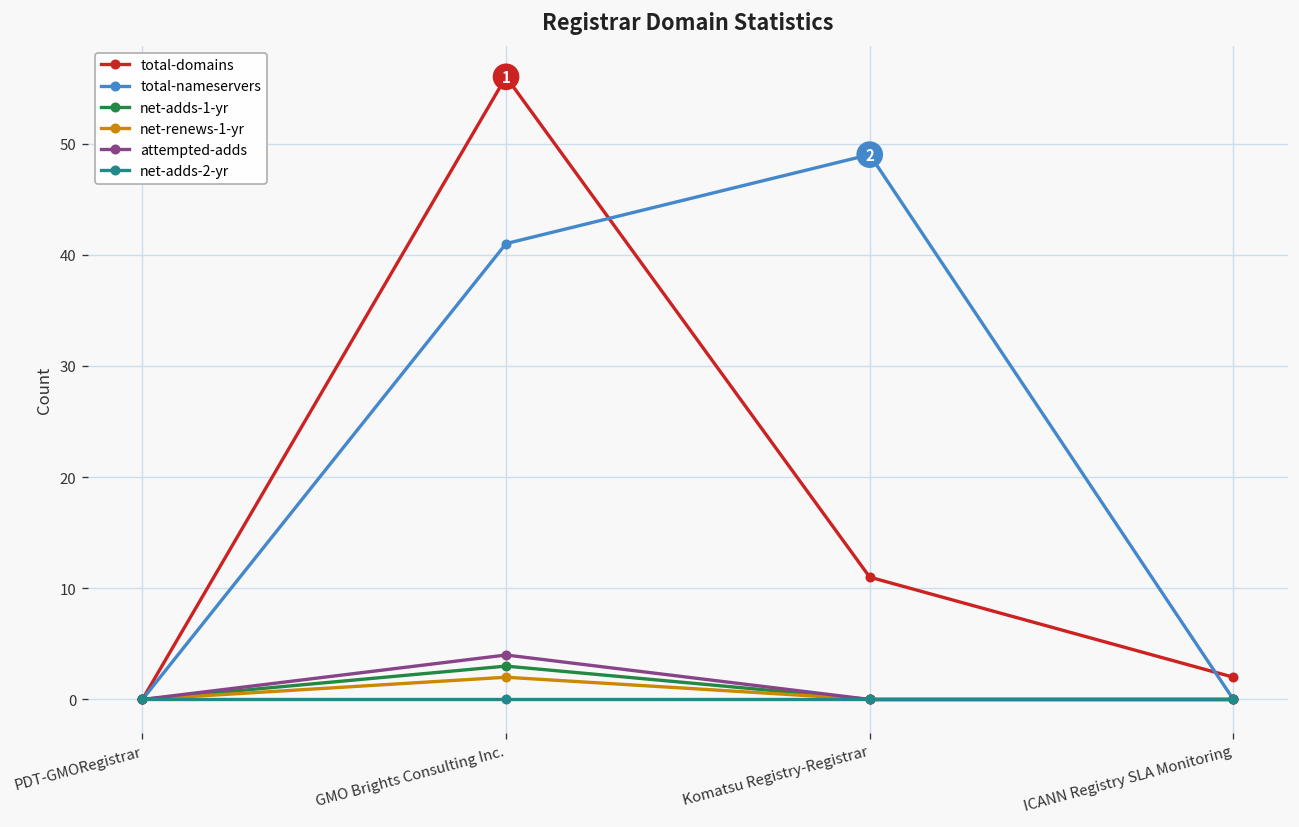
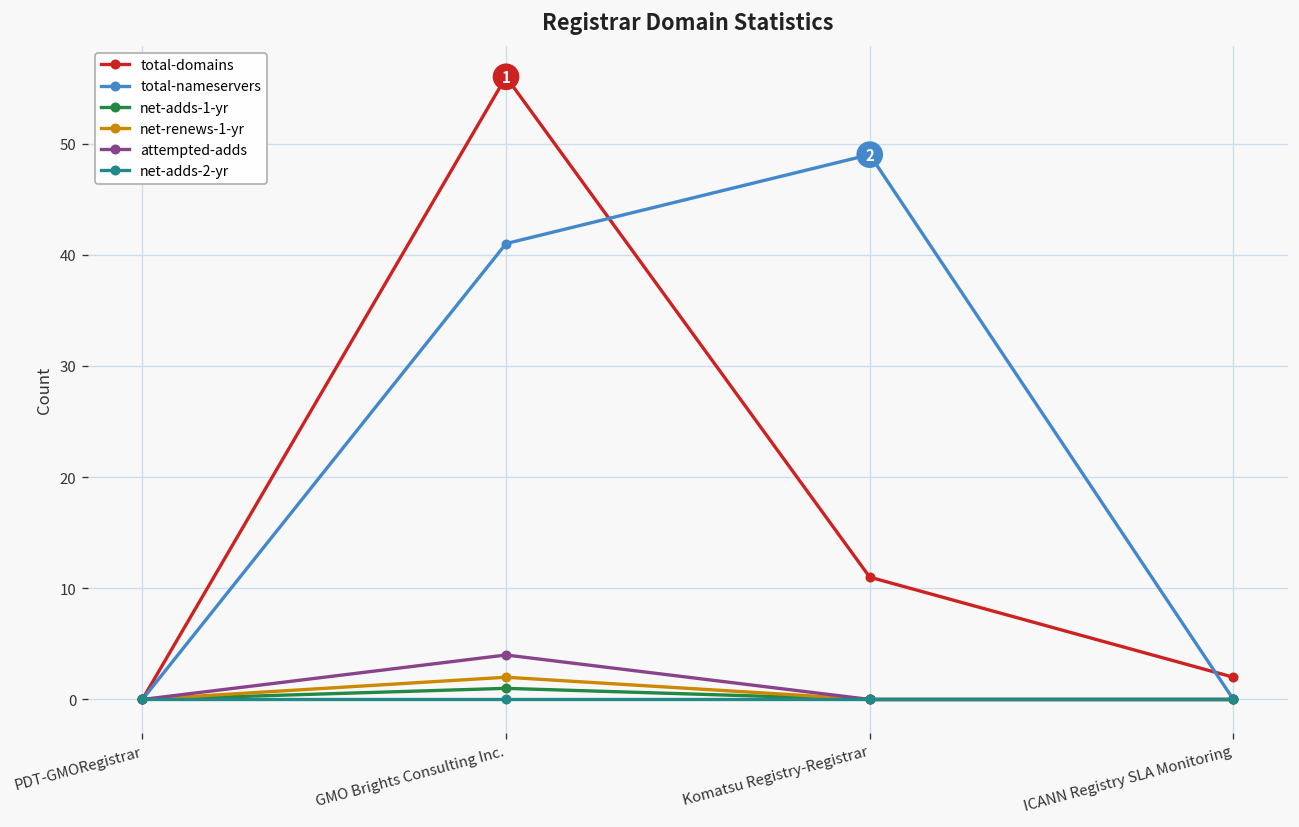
  {
    "total-domains": {
      "Komatsu Registry-Registrar": 11,
      "ICANN Registry SLA Monitoring": 2
    },
    "total-nameservers": {
      "GMO Brights Consulting Inc.": 41
    },
    "net-adds-1-yr": {
-     "GMO Brights Consulting Inc.": 3
+     "GMO Brights Consulting Inc.": 1
    },
    "net-renews-1-yr": {
      "GMO Brights Consulting Inc.": 2
    },
    "attempted-adds": {
      "GMO Brights Consulting Inc.": 4
    },
    "net-adds-2-yr": {
      "GMO Brights Consulting Inc.": 0
    }
  }
